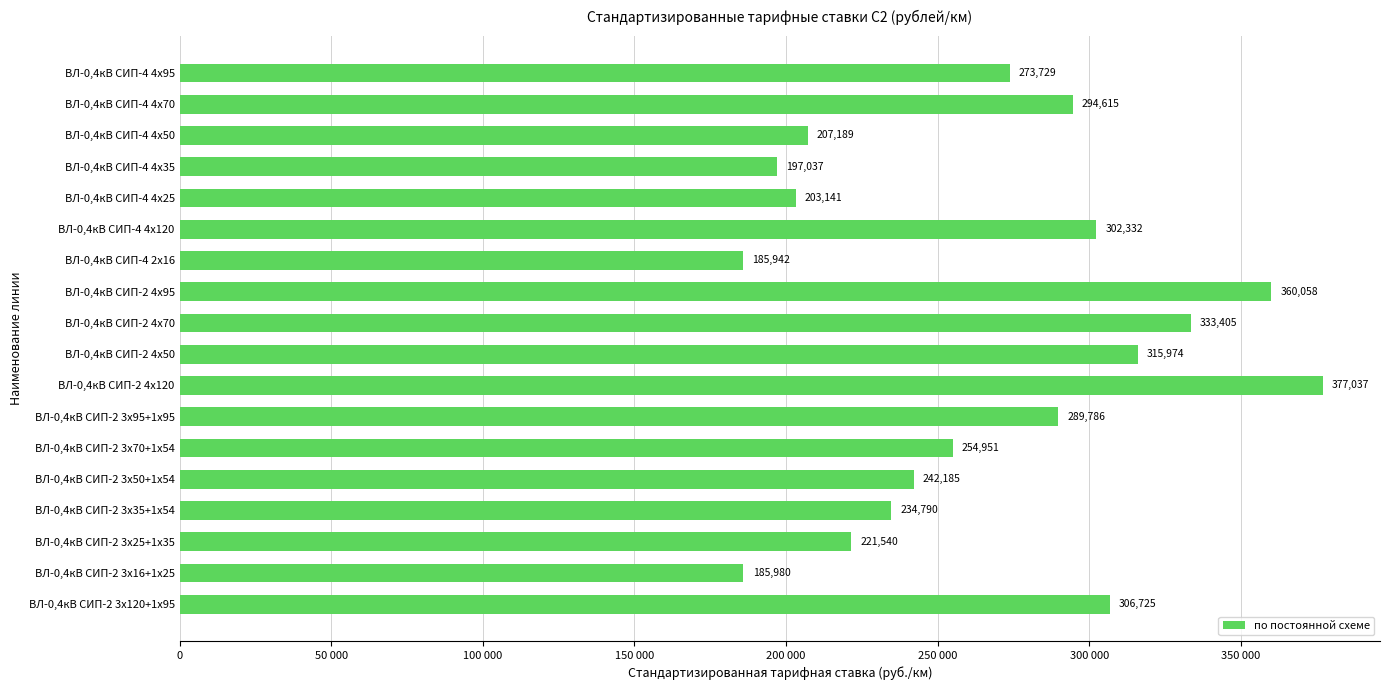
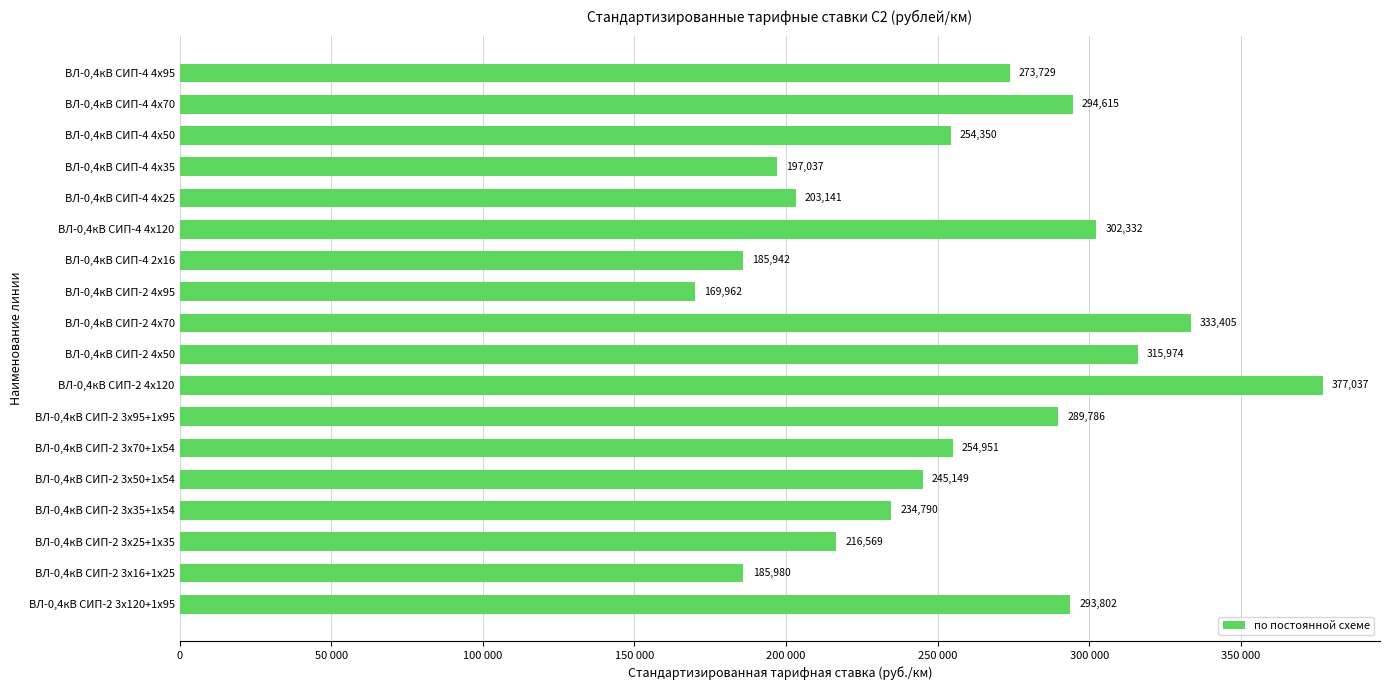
  {
    "ВЛ-0,4кВ СИП-4 4х95": "273,729",
    "ВЛ-0,4кВ СИП-4 4х70": "294,615",
-   "ВЛ-0,4кВ СИП-4 4х50": "207,189",
+   "ВЛ-0,4кВ СИП-4 4х50": "254,350",
    "ВЛ-0,4кВ СИП-4 4х35": "197,037",
    "ВЛ-0,4кВ СИП-4 4х25": "203,141",
    "ВЛ-0,4кВ СИП-4 4х120": "302,332",
    "ВЛ-0,4кВ СИП-4 2х16": "185,942",
-   "ВЛ-0,4кВ СИП-2 4х95": "360,058",
+   "ВЛ-0,4кВ СИП-2 4х95": "169,962",
    "ВЛ-0,4кВ СИП-2 4х70": "333,405",
    "ВЛ-0,4кВ СИП-2 4х50": "315,974",
    "ВЛ-0,4кВ СИП-2 4х120": "377,037",
    "ВЛ-0,4кВ СИП-2 3х95+1х95": "289,786",
    "ВЛ-0,4кВ СИП-2 3х70+1х54": "254,951",
-   "ВЛ-0,4кВ СИП-2 3х50+1х54": "242,185",
+   "ВЛ-0,4кВ СИП-2 3х50+1х54": "245,149",
    "ВЛ-0,4кВ СИП-2 3х35+1х54": "234,790",
-   "ВЛ-0,4кВ СИП-2 3х25+1х35": "221,540",
+   "ВЛ-0,4кВ СИП-2 3х25+1х35": "216,569",
    "ВЛ-0,4кВ СИП-2 3х16+1х25": "185,980",
-   "ВЛ-0,4кВ СИП-2 3х120+1х95": "306,725"
+   "ВЛ-0,4кВ СИП-2 3х120+1х95": "293,802"
  }
